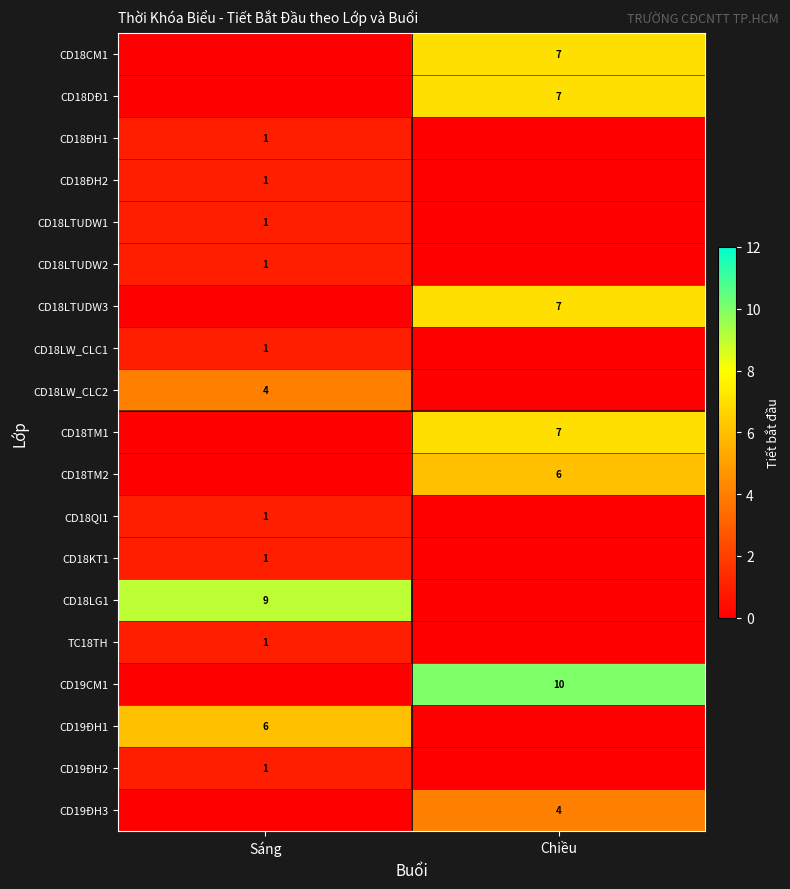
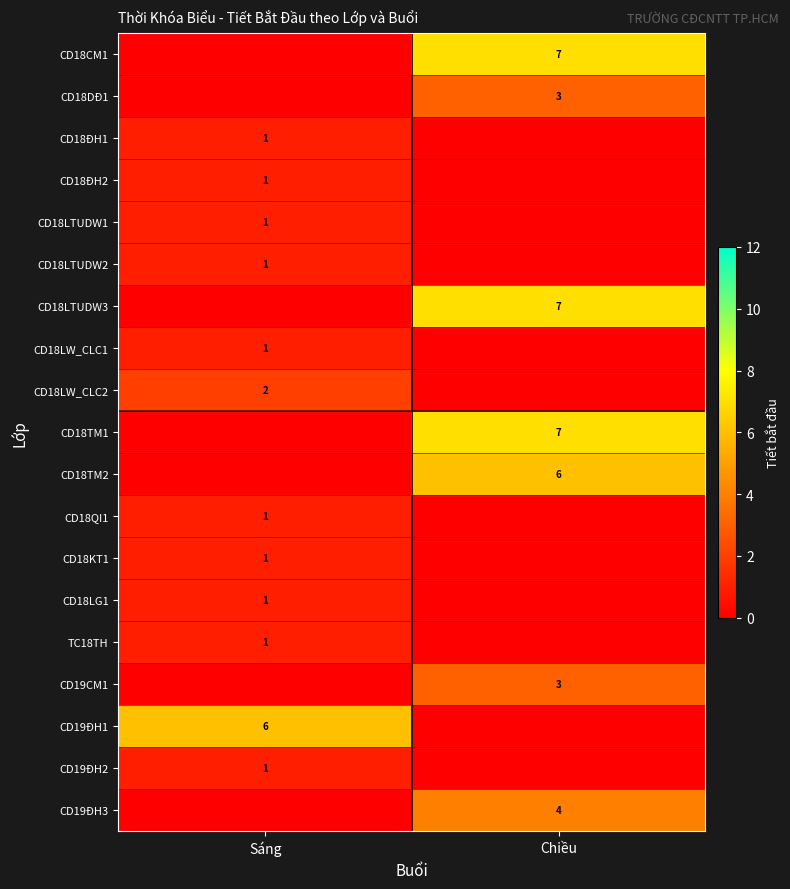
  {
    "CD18CM1": {
      "Chiều": 7
    },
    "CD18DĐ1": {
-     "Chiều": 7
+     "Chiều": 3
    },
    "CD18ĐH1": {
      "Sáng": 1
    },
    "CD18ĐH2": {
      "Sáng": 1
    },
    "CD18LTUDW1": {
      "Sáng": 1
    },
    "CD18LTUDW2": {
      "Sáng": 1
    },
    "CD18LTUDW3": {
      "Chiều": 7
    },
    "CD18LW_CLC1": {
      "Sáng": 1
    },
    "CD18LW_CLC2": {
-     "Sáng": 4
+     "Sáng": 2
    },
    "CD18TM1": {
      "Chiều": 7
    },
    "CD18TM2": {
      "Chiều": 6
    },
    "CD18QI1": {
      "Sáng": 1
    },
    "CD18KT1": {
      "Sáng": 1
    },
    "CD18LG1": {
-     "Sáng": 9
+     "Sáng": 1
    },
    "TC18TH": {
      "Sáng": 1
    },
    "CD19CM1": {
-     "Chiều": 10
+     "Chiều": 3
    },
    "CD19ĐH1": {
      "Sáng": 6
    },
    "CD19ĐH2": {
      "Sáng": 1
    },
    "CD19ĐH3": {
      "Chiều": 4
    }
  }
